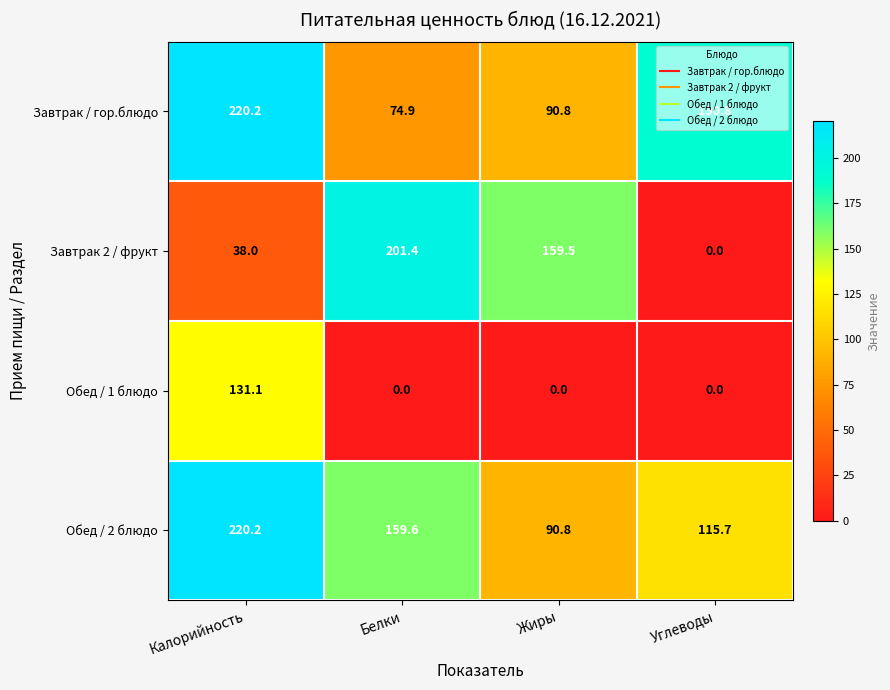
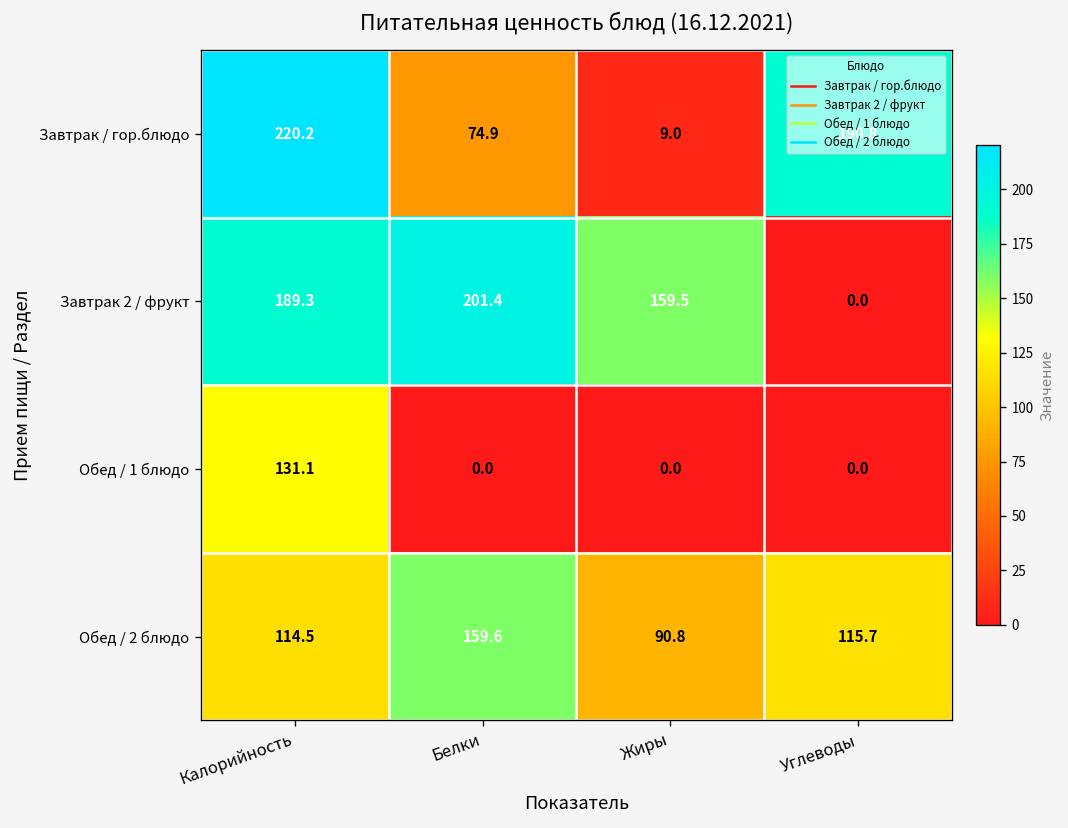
  {
    "Завтрак / гор.блюдо": {
      "Калорийность": 220.2,
      "Белки": 74.9,
-     "Жиры": 90.8
+     "Жиры": 9.0
    },
    "Завтрак 2 / фрукт": {
-     "Калорийность": 38.0,
+     "Калорийность": 189.3,
      "Белки": 201.4,
      "Жиры": 159.5,
      "Углеводы": 0.0
    },
    "Обед / 1 блюдо": {
      "Калорийность": 131.1,
      "Белки": 0.0,
      "Жиры": 0.0,
      "Углеводы": 0.0
    },
    "Обед / 2 блюдо": {
-     "Калорийность": 220.2,
+     "Калорийность": 114.5,
      "Белки": 159.6,
      "Жиры": 90.8,
      "Углеводы": 115.7
    }
  }
